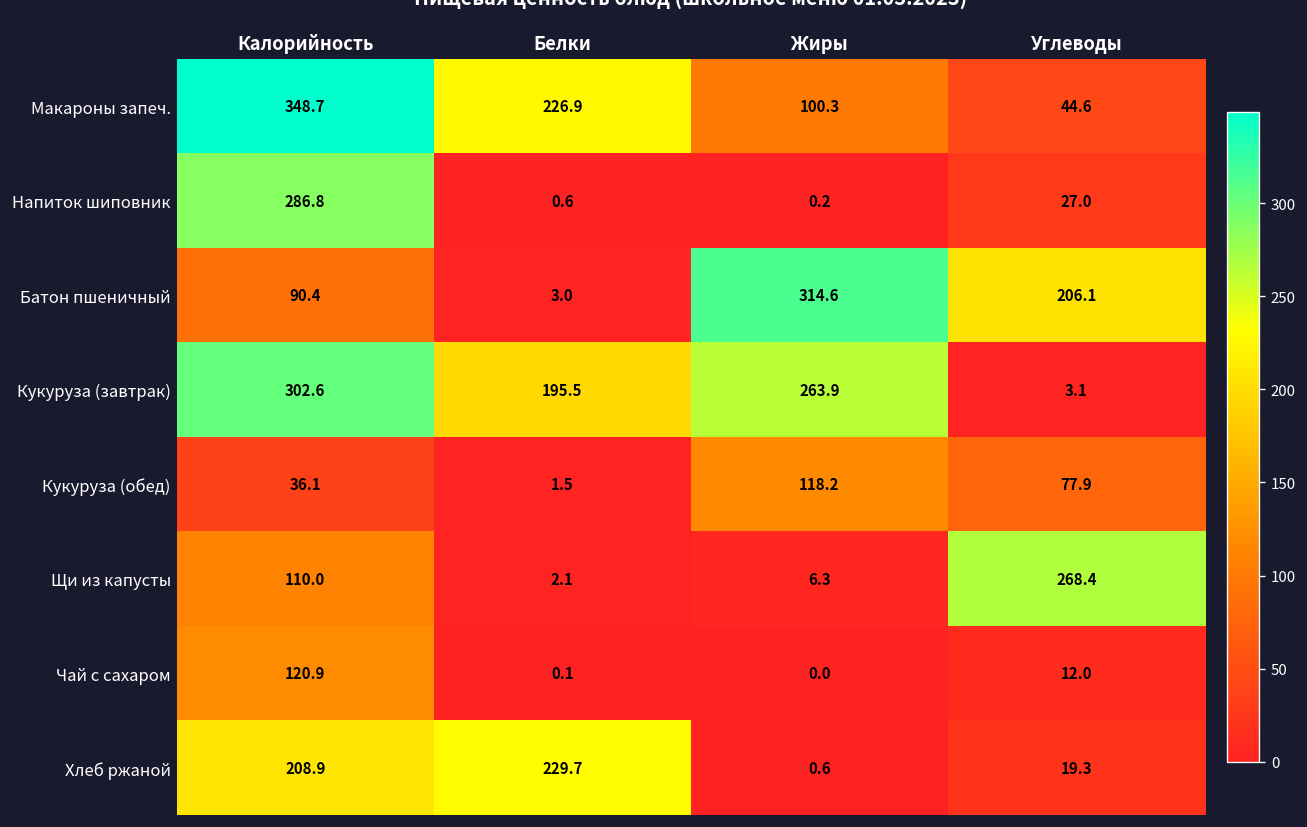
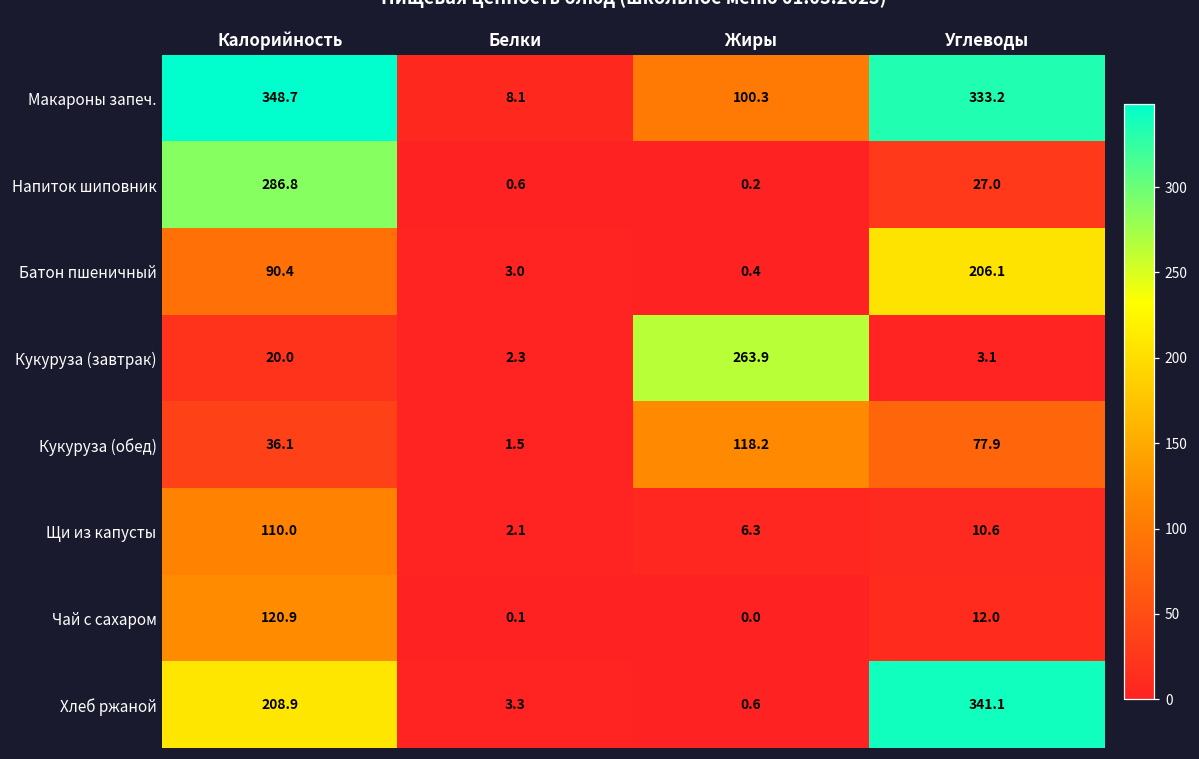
  {
    "Макароны запеч.": {
      "Калорийность": 348.7,
-     "Белки": 226.9,
+     "Белки": 8.1,
      "Жиры": 100.3,
-     "Углеводы": 44.6
+     "Углеводы": 333.2
    },
    "Напиток шиповник": {
      "Калорийность": 286.8,
      "Белки": 0.6,
      "Жиры": 0.2,
      "Углеводы": 27.0
    },
    "Батон пшеничный": {
      "Калорийность": 90.4,
      "Белки": 3.0,
-     "Жиры": 314.6,
+     "Жиры": 0.4,
      "Углеводы": 206.1
    },
    "Кукуруза (завтрак)": {
-     "Калорийность": 302.6,
-     "Белки": 195.5,
+     "Калорийность": 20.0,
+     "Белки": 2.3,
      "Жиры": 263.9,
      "Углеводы": 3.1
    },
    "Кукуруза (обед)": {
      "Калорийность": 36.1,
      "Белки": 1.5,
      "Жиры": 118.2,
      "Углеводы": 77.9
    },
    "Щи из капусты": {
      "Калорийность": 110.0,
      "Белки": 2.1,
      "Жиры": 6.3,
-     "Углеводы": 268.4
+     "Углеводы": 10.6
    },
    "Чай с сахаром": {
      "Калорийность": 120.9,
      "Белки": 0.1,
      "Жиры": 0.0,
      "Углеводы": 12.0
    },
    "Хлеб ржаной": {
      "Калорийность": 208.9,
-     "Белки": 229.7,
+     "Белки": 3.3,
      "Жиры": 0.6,
-     "Углеводы": 19.3
+     "Углеводы": 341.1
    }
  }
